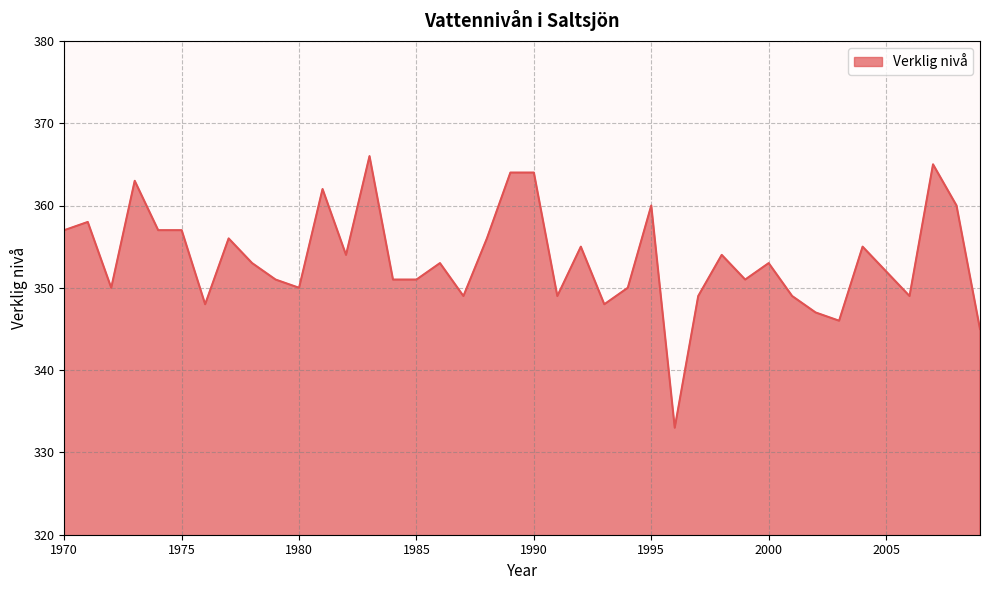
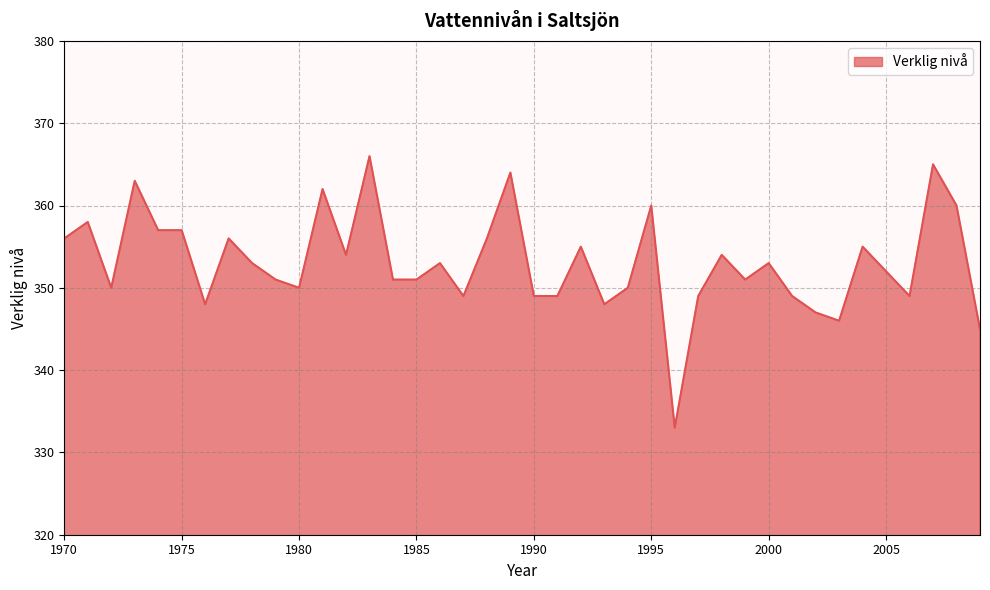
  {
-   "1970": 357,
+   "1970": 356,
    "1975": 357,
    "1980": 350,
    "1985": 351,
-   "1990": 364,
+   "1990": 349,
    "1995": 360,
    "2000": 353,
    "2005": 352
  }
